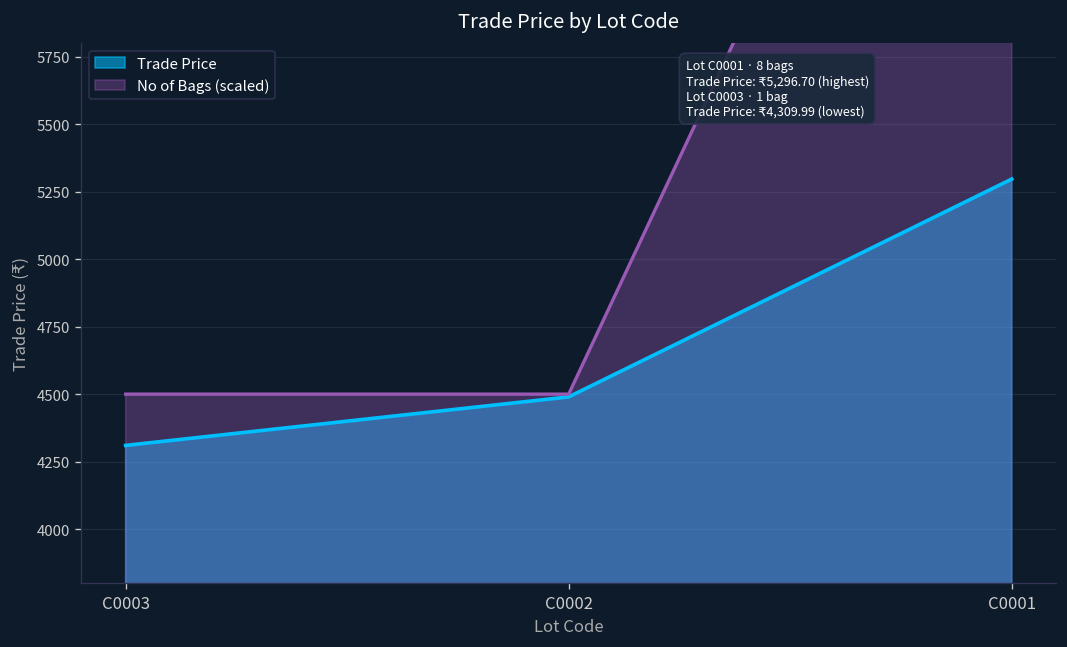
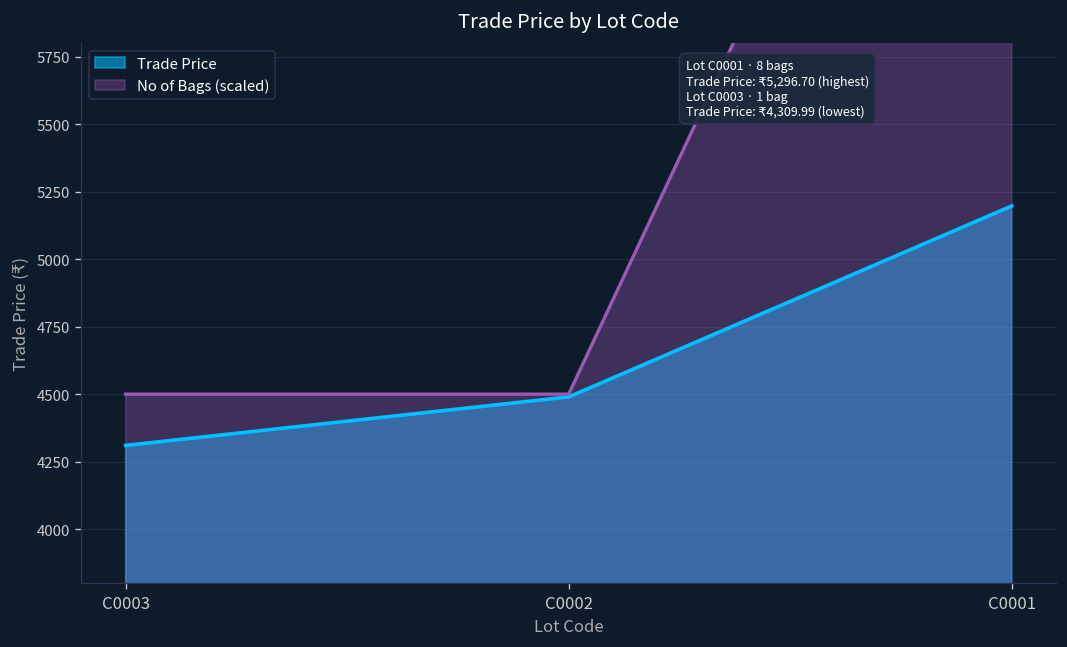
  {
    "Trade Price": {
      "C0003": 4310,
-     "C0001": 5300
+     "C0001": 5200
    },
    "No of Bags (scaled)": {
      "C0003": 4500
    }
  }
